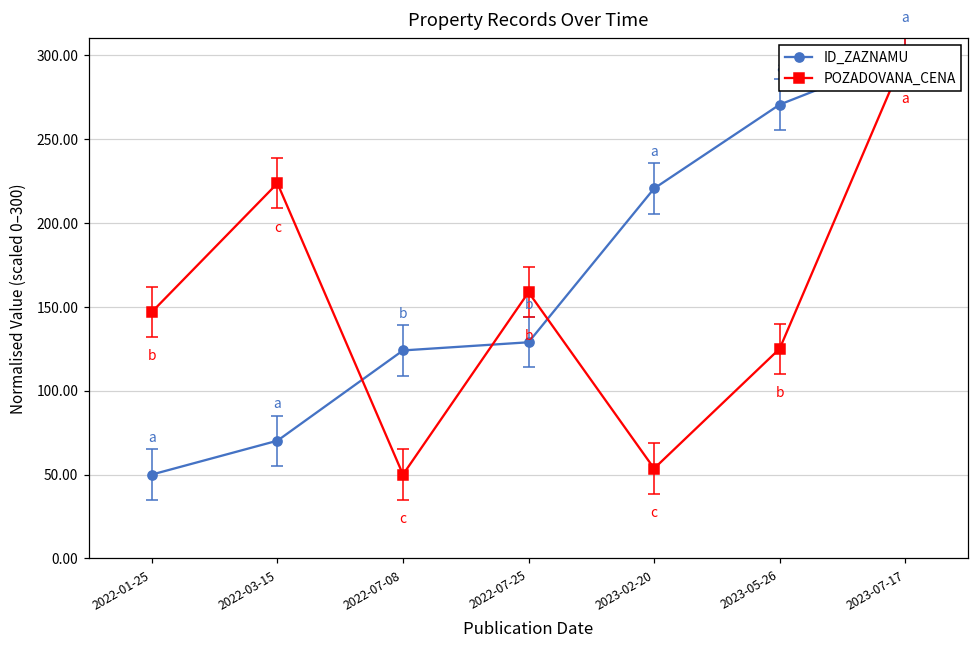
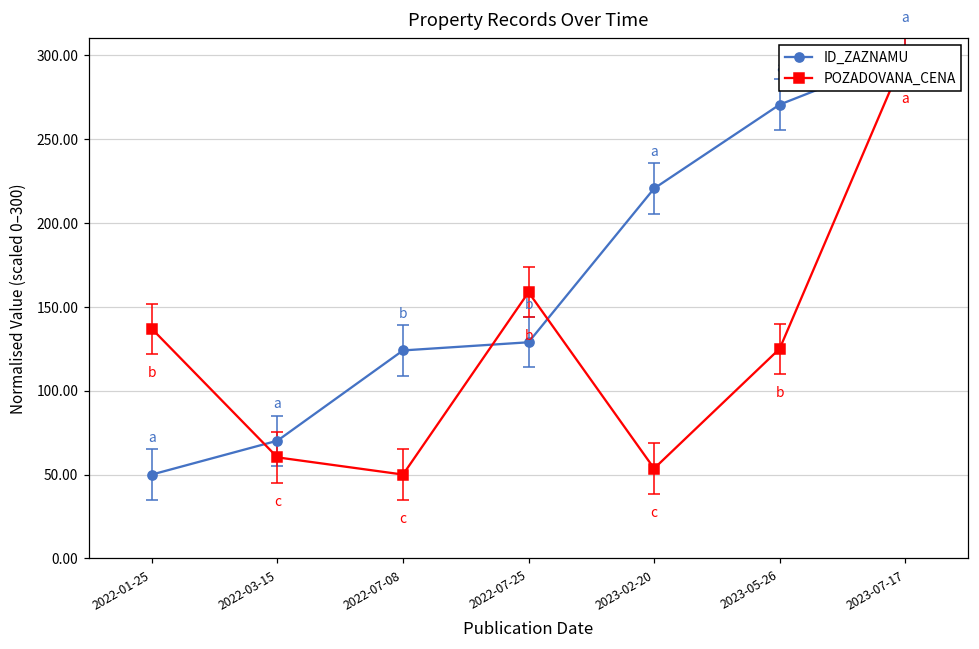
  {
    "POZADOVANA_CENA": {
-     "2022-01-25": 147,
-     "2022-03-15": 224,
+     "2022-01-25": 137,
+     "2022-03-15": 60,
      "2022-07-08": 50,
      "2022-07-25": 159,
      "2023-02-20": 54,
      "2023-05-26": 125
    }
  }
